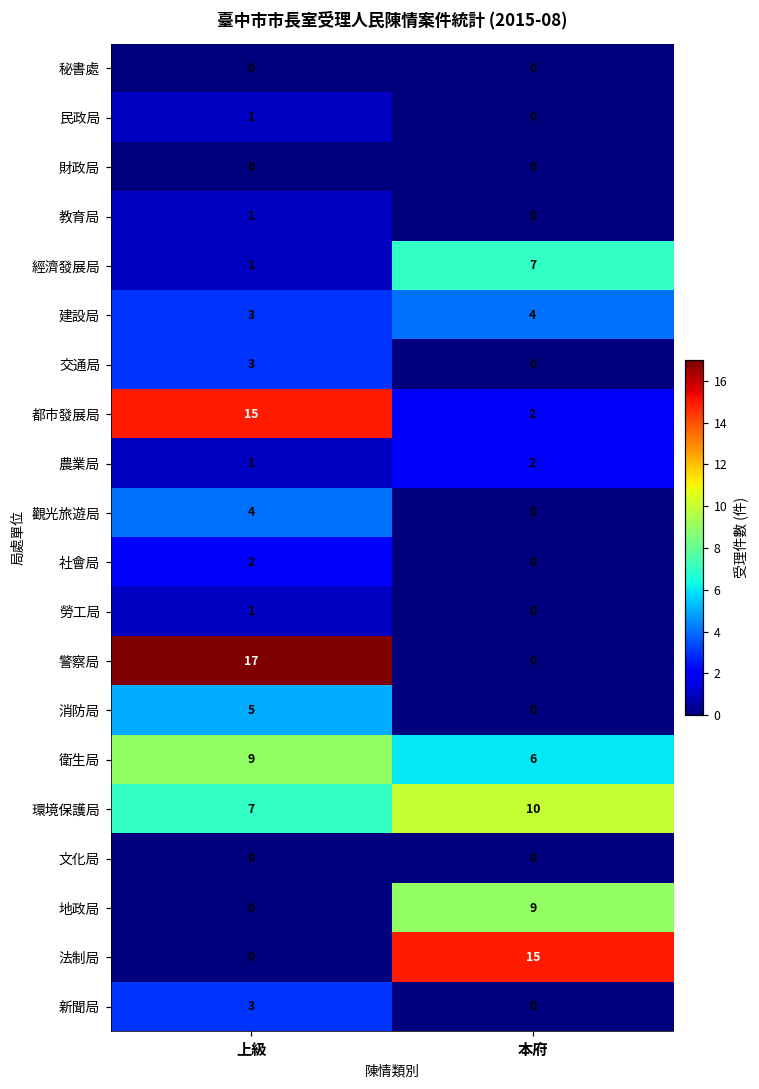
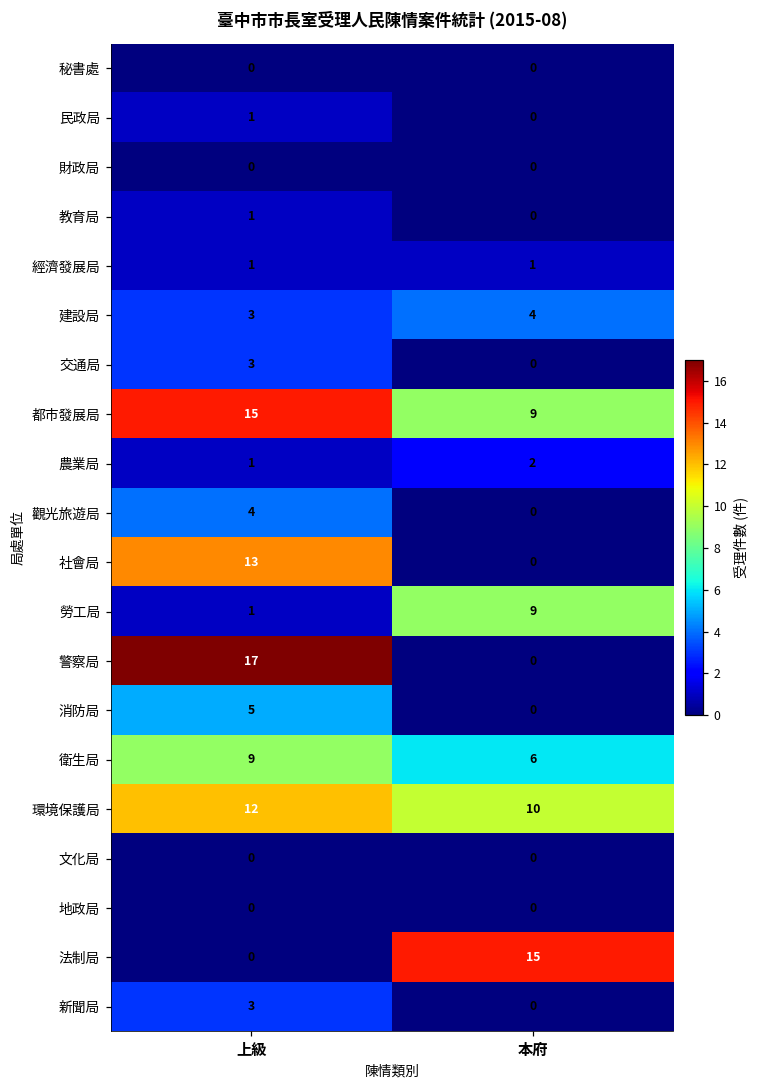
  {
    "秘書處": {
      "上級": 0,
      "本府": 0
    },
    "民政局": {
      "上級": 1,
      "本府": 0
    },
    "財政局": {
      "上級": 0,
      "本府": 0
    },
    "教育局": {
      "上級": 1,
      "本府": 0
    },
    "經濟發展局": {
      "上級": 1,
-     "本府": 7
+     "本府": 1
    },
    "建設局": {
      "上級": 3,
      "本府": 4
    },
    "交通局": {
      "上級": 3,
      "本府": 0
    },
    "都市發展局": {
      "上級": 15,
-     "本府": 2
+     "本府": 9
    },
    "農業局": {
      "上級": 1,
      "本府": 2
    },
    "觀光旅遊局": {
      "上級": 4,
      "本府": 0
    },
    "社會局": {
-     "上級": 2,
+     "上級": 13,
      "本府": 0
    },
    "勞工局": {
      "上級": 1,
-     "本府": 0
+     "本府": 9
    },
    "警察局": {
      "上級": 17,
      "本府": 0
    },
    "消防局": {
      "上級": 5,
      "本府": 0
    },
    "衛生局": {
      "上級": 9,
      "本府": 6
    },
    "環境保護局": {
-     "上級": 7,
+     "上級": 12,
      "本府": 10
    },
    "文化局": {
      "上級": 0,
      "本府": 0
    },
    "地政局": {
      "上級": 0,
-     "本府": 9
+     "本府": 0
    },
    "法制局": {
      "上級": 0,
      "本府": 15
    },
    "新聞局": {
      "上級": 3,
      "本府": 0
    }
  }
